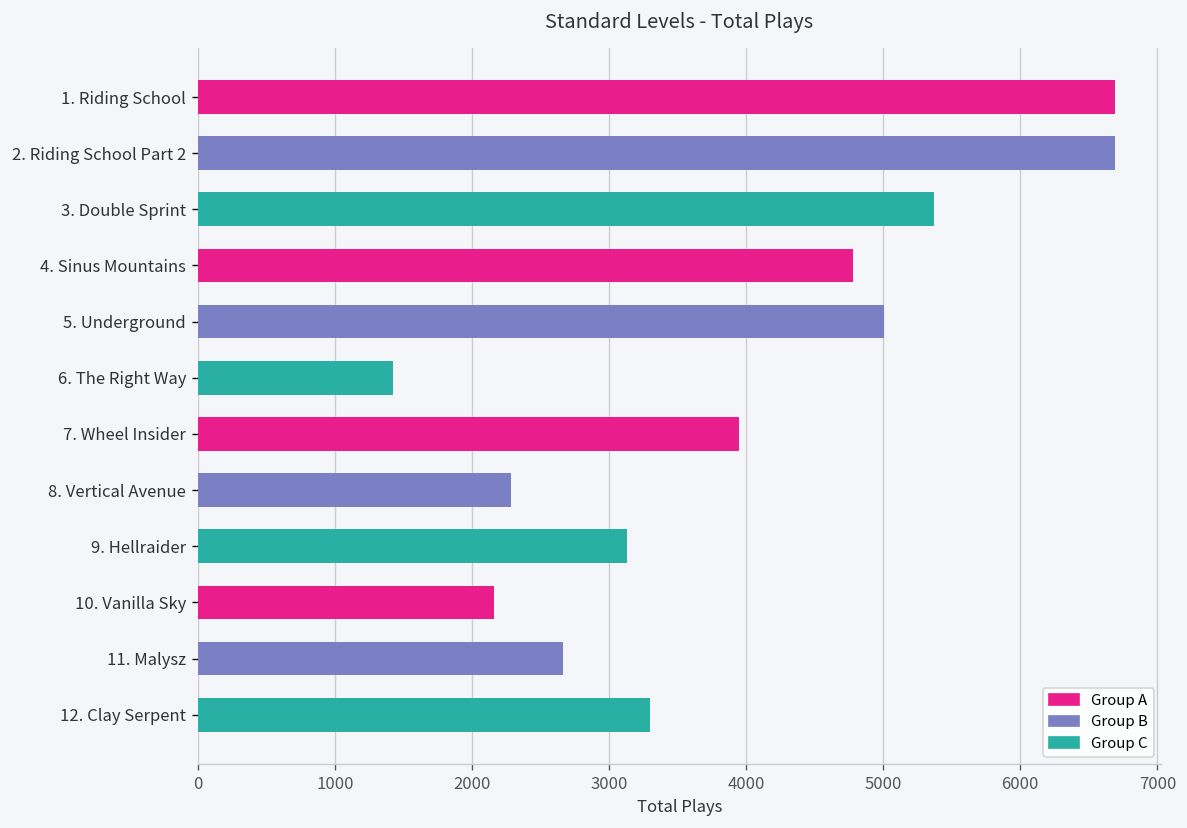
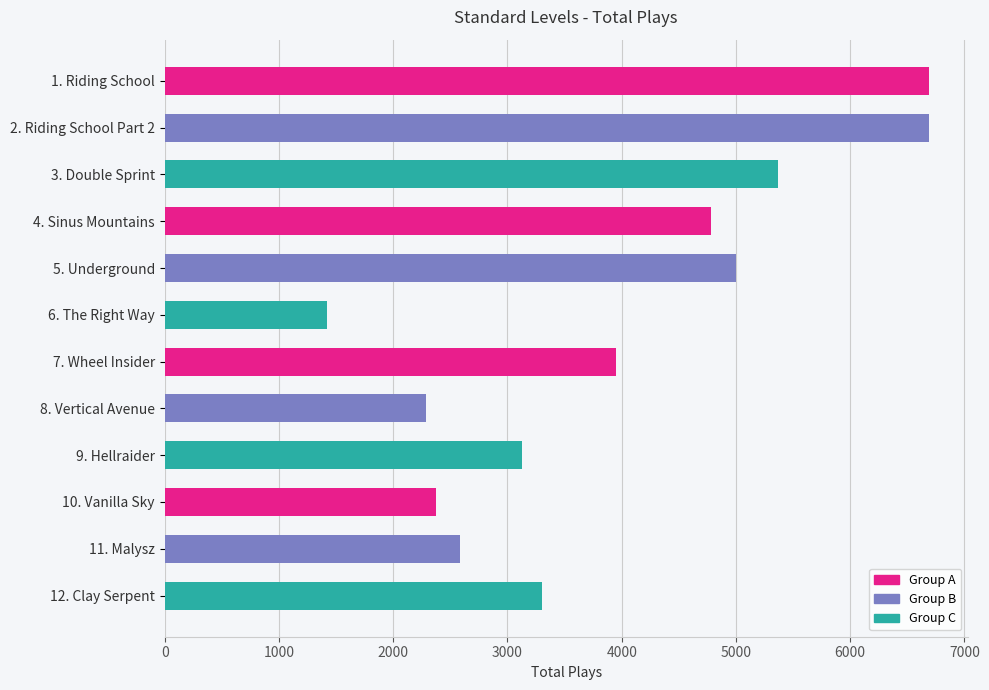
  {
    "1. Riding School": 6690,
    "2. Riding School Part 2": 6690,
    "3. Double Sprint": 5370,
    "4. Sinus Mountains": 4780,
    "5. Underground": 5000,
    "6. The Right Way": 1420,
    "7. Wheel Insider": 3950,
    "8. Vertical Avenue": 2290,
    "9. Hellraider": 3130,
-   "10. Vanilla Sky": 2170,
-   "11. Malysz": 2670,
+   "10. Vanilla Sky": 2380,
+   "11. Malysz": 2580,
    "12. Clay Serpent": 3300
  }
